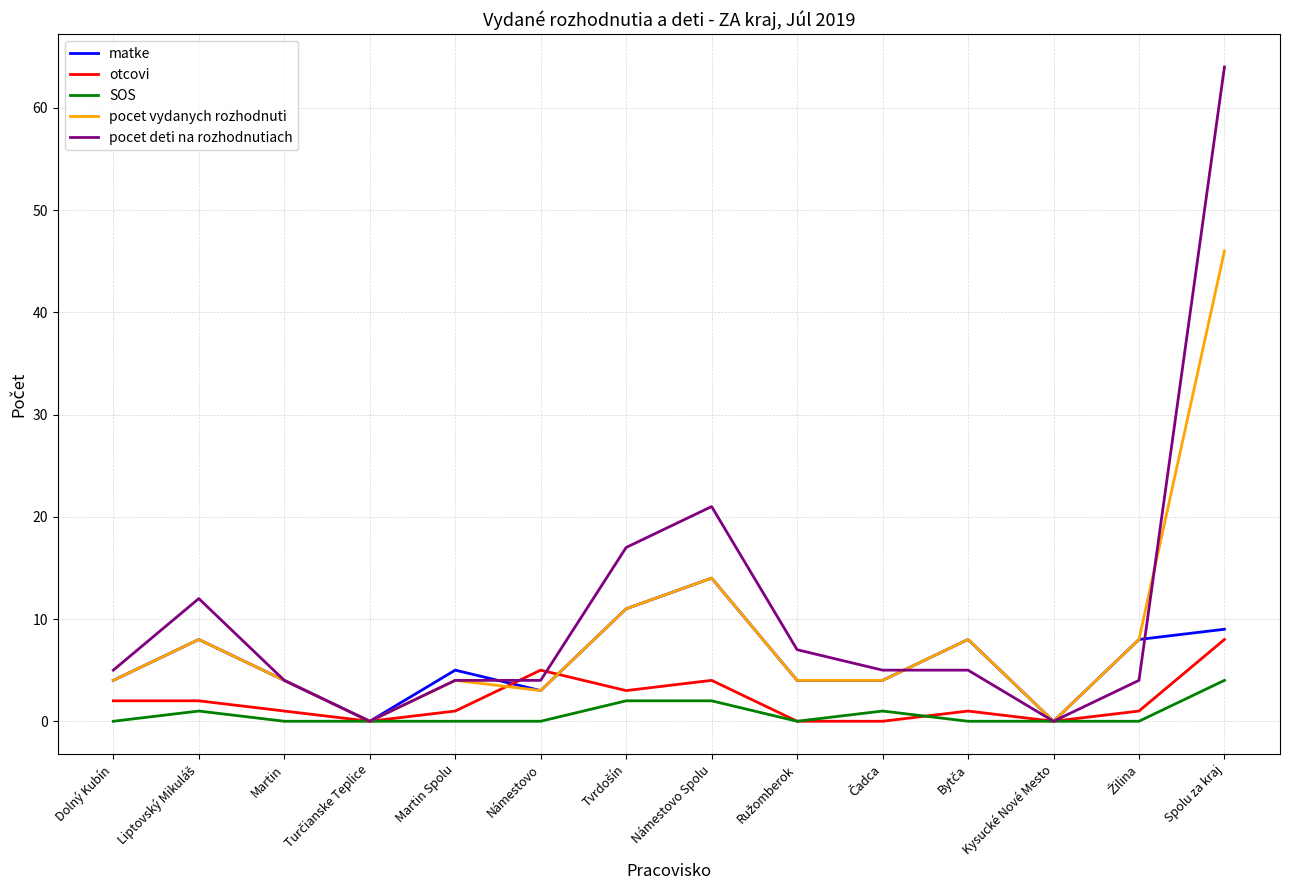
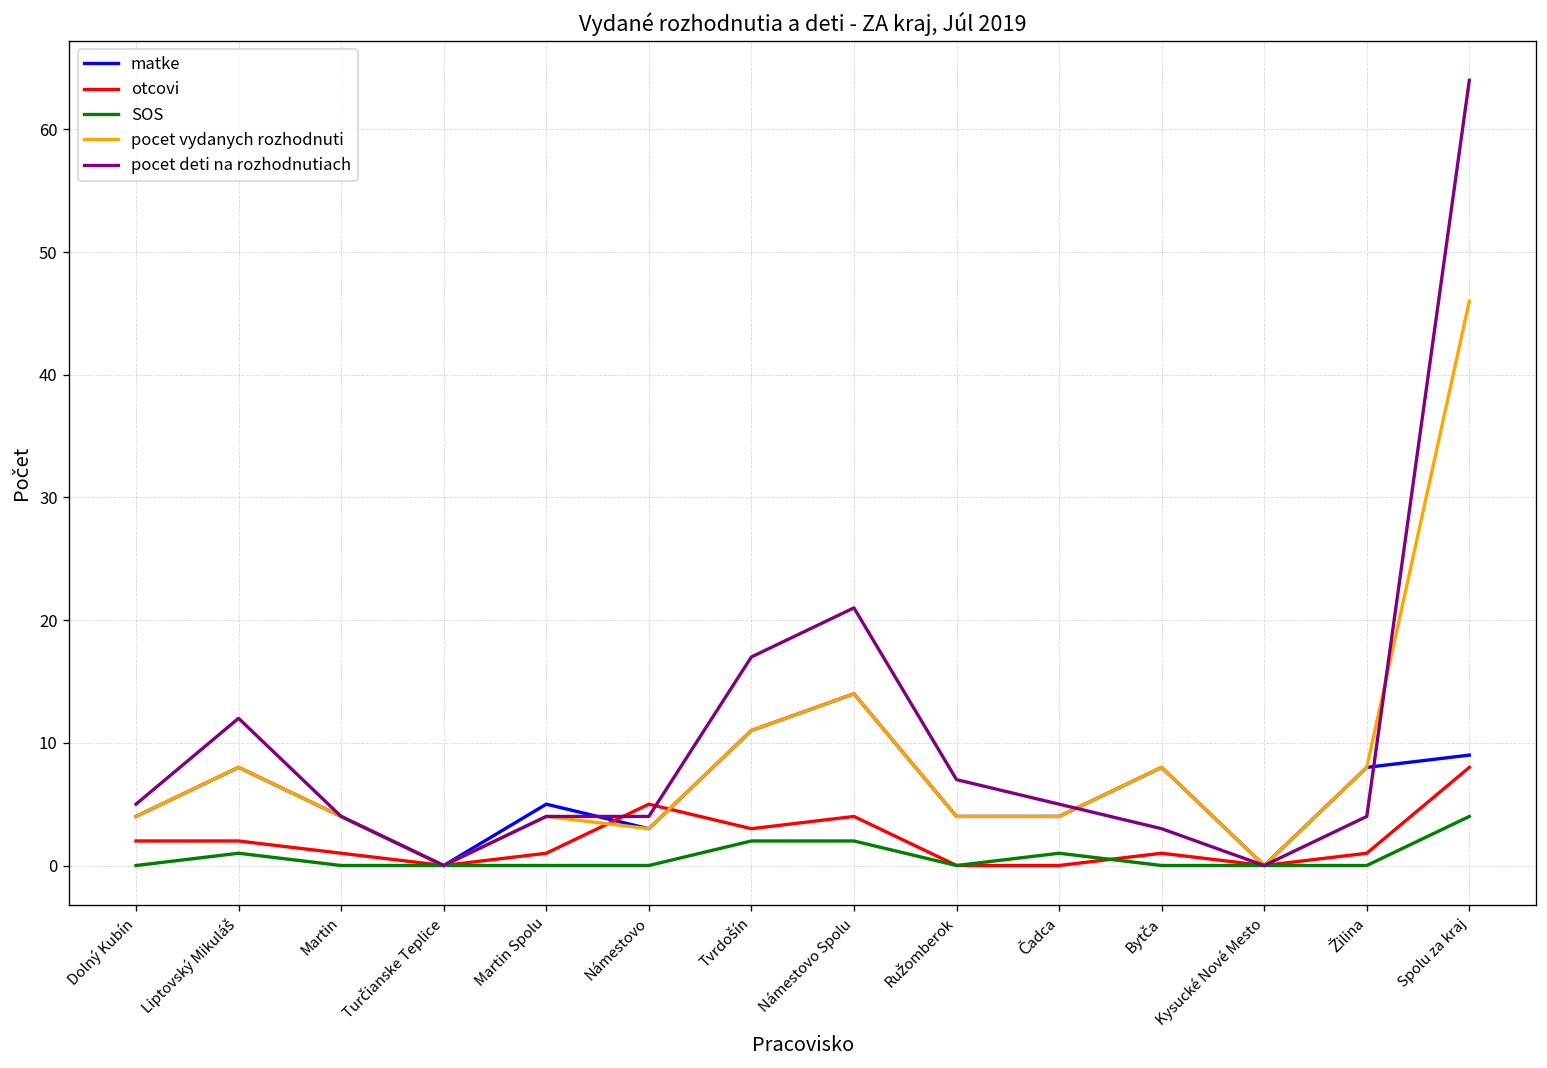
  {
    "matke": {
      "Martin Spolu": 5,
      "Spolu za kraj": 9
    },
    "otcovi": {
      "Dolný Kubín": 2,
      "Liptovský Mikuláš": 2,
      "Martin": 1,
      "Martin Spolu": 1,
      "Námestovo": 5,
      "Tvrdošín": 3,
      "Námestovo Spolu": 4,
      "Čadca": 0,
      "Bytča": 1,
      "Žilina": 1,
      "Spolu za kraj": 8
    },
    "SOS": {
      "Dolný Kubín": 0,
      "Liptovský Mikuláš": 1,
      "Martin": 0,
      "Martin Spolu": 0,
      "Námestovo": 0,
      "Tvrdošín": 2,
      "Námestovo Spolu": 2,
      "Čadca": 1,
      "Bytča": 0,
      "Žilina": 0,
      "Spolu za kraj": 4
    },
    "pocet vydanych rozhodnuti": {
      "Spolu za kraj": 46
    },
    "pocet deti na rozhodnutiach": {
      "Dolný Kubín": 5,
      "Liptovský Mikuláš": 12,
      "Námestovo": 4,
      "Tvrdošín": 17,
      "Námestovo Spolu": 21,
      "Ružomberok": 7,
      "Čadca": 5,
-     "Bytča": 5,
+     "Bytča": 3,
      "Žilina": 4,
      "Spolu za kraj": 64
    }
  }
